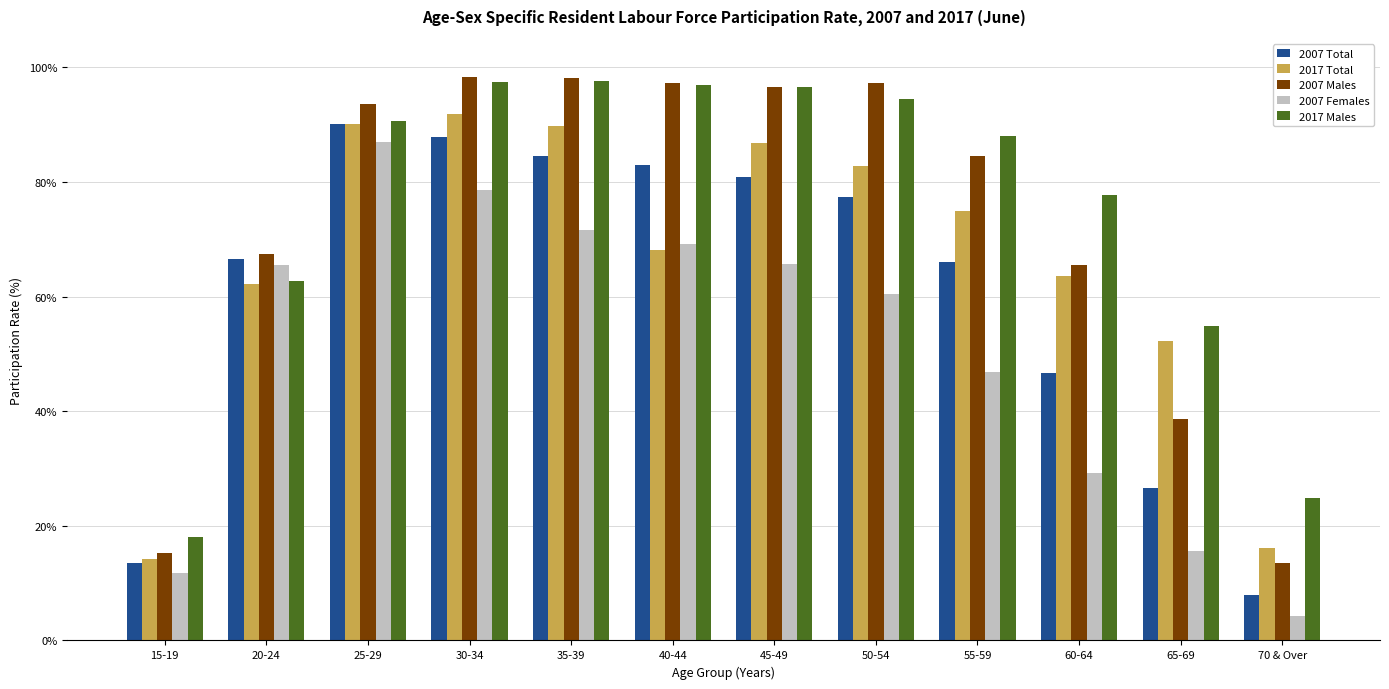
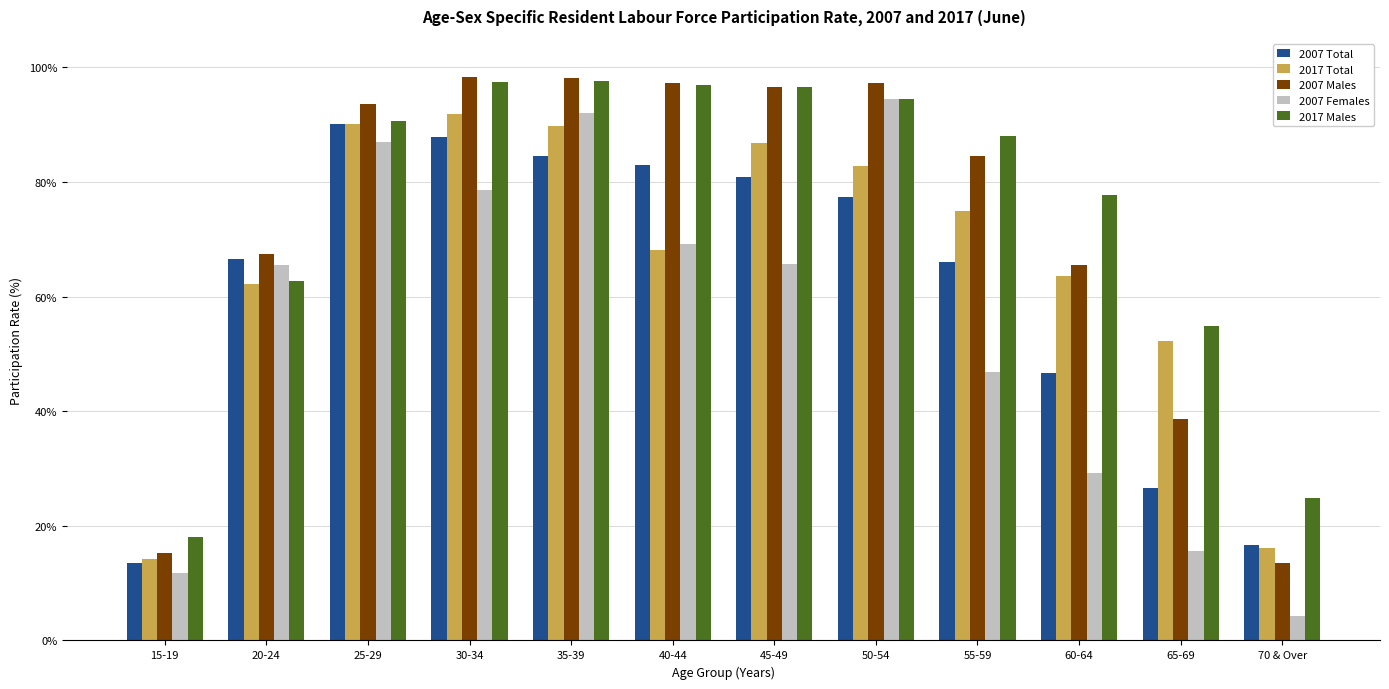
  {
    "2007 Total": {
      "15-19": "14%",
      "20-24": "67%",
      "25-29": "90%",
      "30-34": "88%",
      "35-39": "85%",
      "40-44": "83%",
      "45-49": "81%",
      "50-54": "77%",
      "55-59": "66%",
      "60-64": "47%",
      "65-69": "27%",
-     "70 & Over": "8%"
+     "70 & Over": "17%"
    },
    "2017 Total": {
      "15-19": "14%",
      "20-24": "62%",
      "25-29": "90%",
      "30-34": "92%",
      "35-39": "90%",
      "40-44": "68%",
      "45-49": "87%",
      "50-54": "83%",
      "55-59": "75%",
      "60-64": "64%",
      "65-69": "52%",
      "70 & Over": "16%"
    },
    "2007 Males": {
      "15-19": "15%",
      "20-24": "68%",
      "25-29": "94%",
      "30-34": "98%",
      "35-39": "98%",
      "40-44": "97%",
      "45-49": "97%",
      "50-54": "97%",
      "55-59": "85%",
      "60-64": "66%",
      "65-69": "39%",
      "70 & Over": "14%"
    },
    "2007 Females": {
      "15-19": "12%",
      "20-24": "66%",
      "25-29": "87%",
      "30-34": "79%",
-     "35-39": "72%",
+     "35-39": "92%",
      "40-44": "69%",
      "45-49": "66%",
-     "50-54": "61%",
+     "50-54": "94%",
      "55-59": "47%",
      "60-64": "29%",
      "65-69": "16%",
      "70 & Over": "4%"
    },
    "2017 Males": {
      "15-19": "18%",
      "20-24": "63%",
      "25-29": "91%",
      "30-34": "97%",
      "35-39": "98%",
      "40-44": "97%",
      "45-49": "97%",
      "50-54": "94%",
      "55-59": "88%",
      "60-64": "78%",
      "65-69": "55%",
      "70 & Over": "25%"
    }
  }
